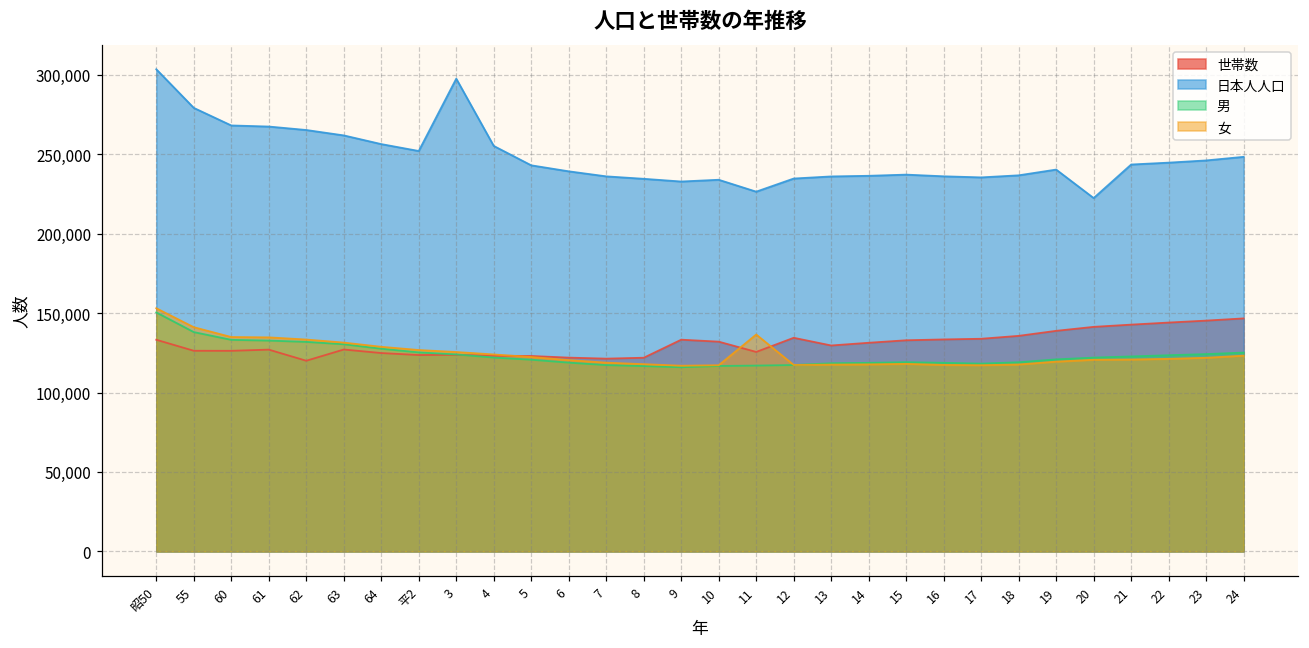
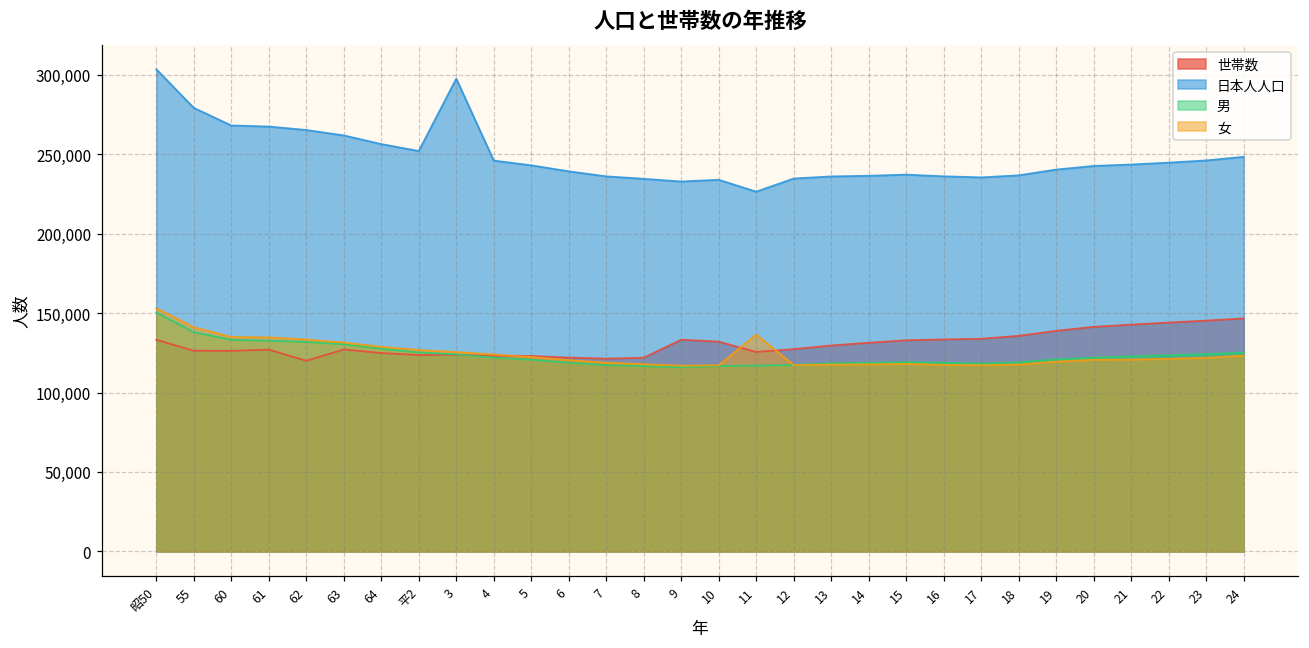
  {
    "世帯数": {
      "昭50": "133,000",
      "55": "126,000",
      "60": "126,000",
      "61": "127,000",
      "62": "120,000",
      "63": "127,000",
      "64": "125,000",
      "7": "121,000",
      "8": "122,000",
      "9": "133,000",
      "10": "132,000",
      "11": "126,000",
-     "12": "134,000",
+     "12": "127,000",
      "13": "130,000",
      "14": "131,000",
      "15": "133,000",
      "16": "133,000",
      "17": "134,000",
      "18": "136,000",
      "19": "139,000",
      "20": "141,000",
      "21": "143,000",
      "22": "144,000",
      "23": "145,000",
      "24": "147,000"
    },
    "日本人人口": {
      "昭50": "303,000",
      "55": "279,000",
      "60": "268,000",
      "61": "267,000",
      "62": "265,000",
      "63": "262,000",
      "64": "256,000",
      "平2": "252,000",
      "3": "297,000",
-     "4": "255,000",
+     "4": "246,000",
      "5": "243,000",
      "6": "239,000",
      "7": "236,000",
      "8": "234,000",
      "9": "233,000",
      "10": "234,000",
      "11": "226,000",
      "12": "235,000",
      "13": "236,000",
      "14": "236,000",
      "15": "237,000",
      "16": "236,000",
      "17": "235,000",
      "18": "237,000",
      "19": "240,000",
-     "20": "222,000",
+     "20": "243,000",
      "21": "243,000",
      "22": "245,000",
      "23": "246,000",
      "24": "248,000"
    },
    "男": {
      "昭50": "150,000",
      "55": "138,000",
      "60": "133,000",
      "61": "133,000",
      "11": "117,000",
      "21": "123,000",
      "22": "123,000",
      "23": "124,000",
      "24": "125,000"
    },
    "女": {
      "昭50": "153,000",
      "55": "141,000",
      "60": "135,000",
      "61": "135,000",
      "11": "136,000",
      "21": "121,000",
      "22": "121,000",
      "23": "122,000",
      "24": "123,000"
    }
  }
